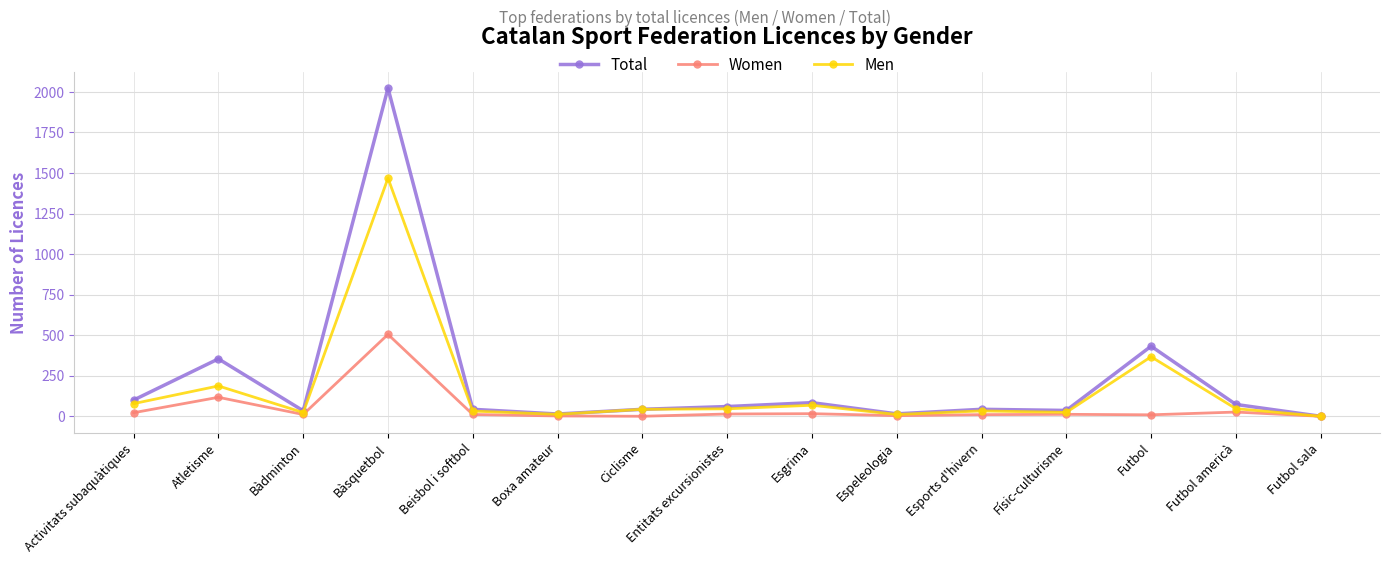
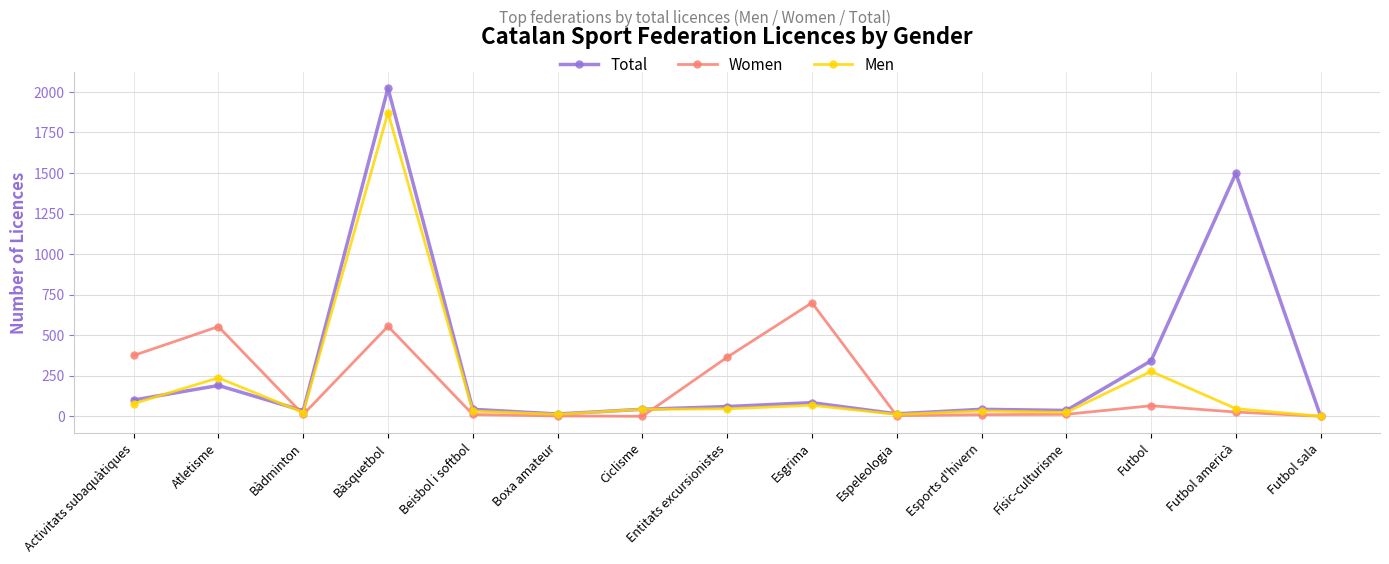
  {
    "Total": {
      "Activitats subaquàtiques": 100,
-     "Atletisme": 350,
+     "Atletisme": 190,
      "Bàsquetbol": 2020,
      "Esgrima": 80,
-     "Futbol": 430,
-     "Futbol americà": 70
+     "Futbol": 340,
+     "Futbol americà": 1500
    },
    "Women": {
-     "Activitats subaquàtiques": 20,
-     "Atletisme": 120,
-     "Bàsquetbol": 510,
+     "Activitats subaquàtiques": 380,
+     "Atletisme": 550,
+     "Bàsquetbol": 560,
      "Beisbol i softbol": 10,
      "Ciclisme": 0,
-     "Entitats excursionistes": 10,
-     "Esgrima": 20,
+     "Entitats excursionistes": 360,
+     "Esgrima": 700,
      "Esports d'hivern": 10,
-     "Futbol": 10,
+     "Futbol": 70,
      "Futbol americà": 30
    },
    "Men": {
      "Activitats subaquàtiques": 80,
-     "Atletisme": 190,
-     "Bàsquetbol": 1470,
+     "Atletisme": 240,
+     "Bàsquetbol": 1870,
      "Esgrima": 70,
-     "Futbol": 370,
+     "Futbol": 280,
      "Futbol americà": 50
    }
  }
